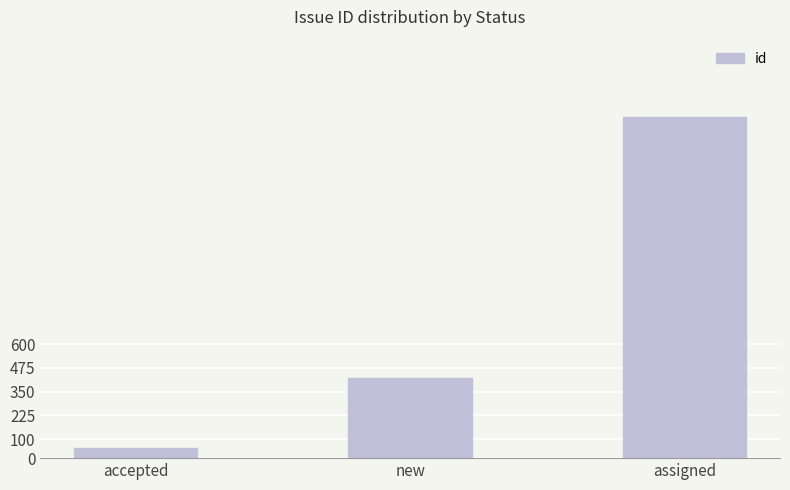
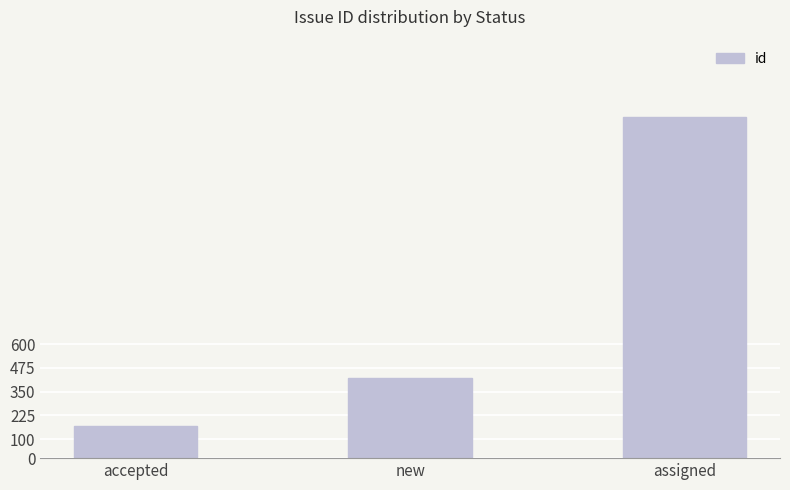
  {
-   "accepted": 60,
+   "accepted": 170,
    "new": 420,
    "assigned": 1790
  }
